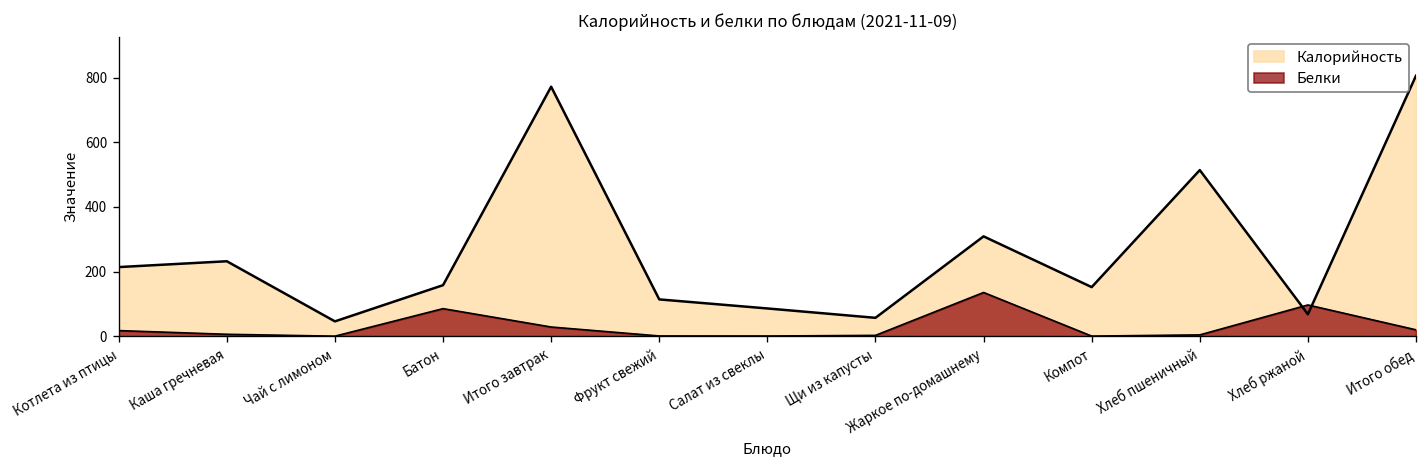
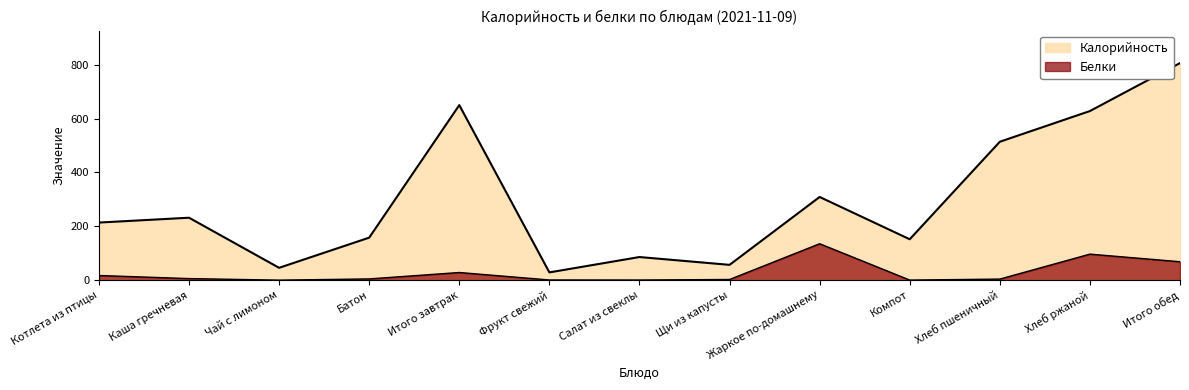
  {
    "Калорийность": {
      "Котлета из птицы": 210,
      "Каша гречневая": 230,
      "Чай с лимоном": 50,
      "Батон": 160,
-     "Итого завтрак": 770,
-     "Фрукт свежий": 110,
+     "Итого завтрак": 650,
+     "Фрукт свежий": 30,
      "Салат из свеклы": 90,
      "Щи из капусты": 60,
      "Жаркое по-домашнему": 310,
      "Компот": 150,
      "Хлеб пшеничный": 510,
-     "Хлеб ржаной": 70,
+     "Хлеб ржаной": 630,
      "Итого обед": 810
    },
    "Белки": {
      "Котлета из птицы": 20,
      "Каша гречневая": 10,
      "Чай с лимоном": 0,
-     "Батон": 90,
+     "Батон": 0,
      "Итого завтрак": 30,
      "Фрукт свежий": 0,
      "Салат из свеклы": 0,
      "Щи из капусты": 0,
      "Жаркое по-домашнему": 140,
      "Компот": 0,
      "Хлеб пшеничный": 0,
      "Хлеб ржаной": 100,
-     "Итого обед": 20
+     "Итого обед": 70
    }
  }
